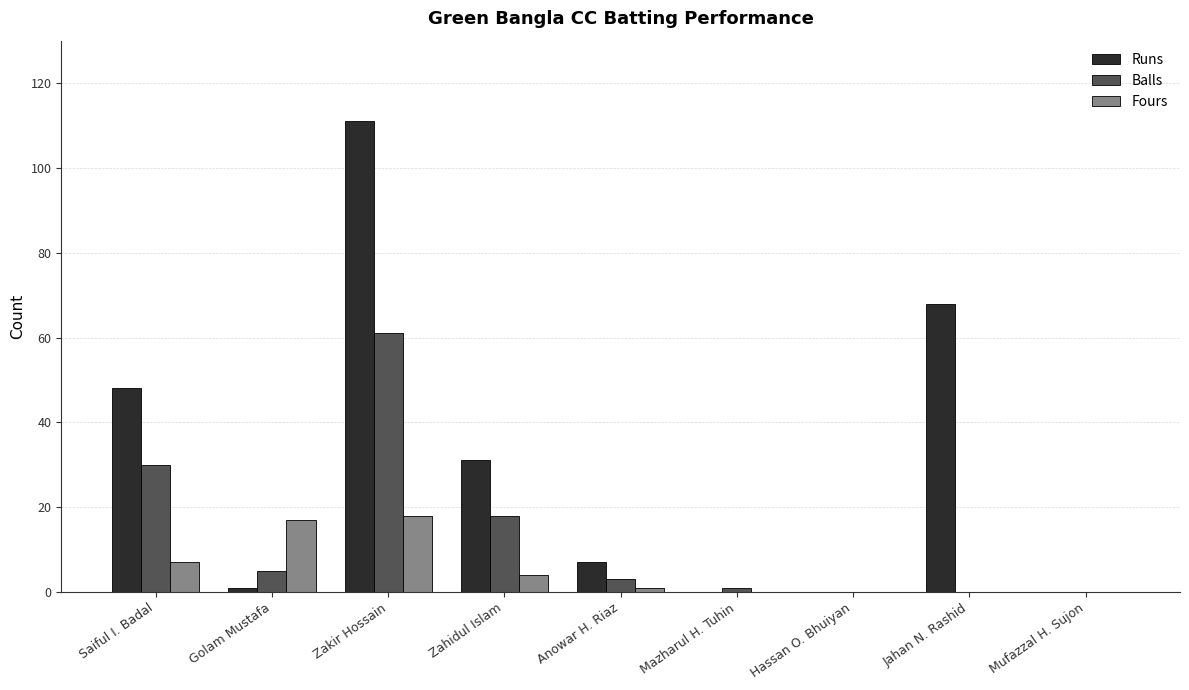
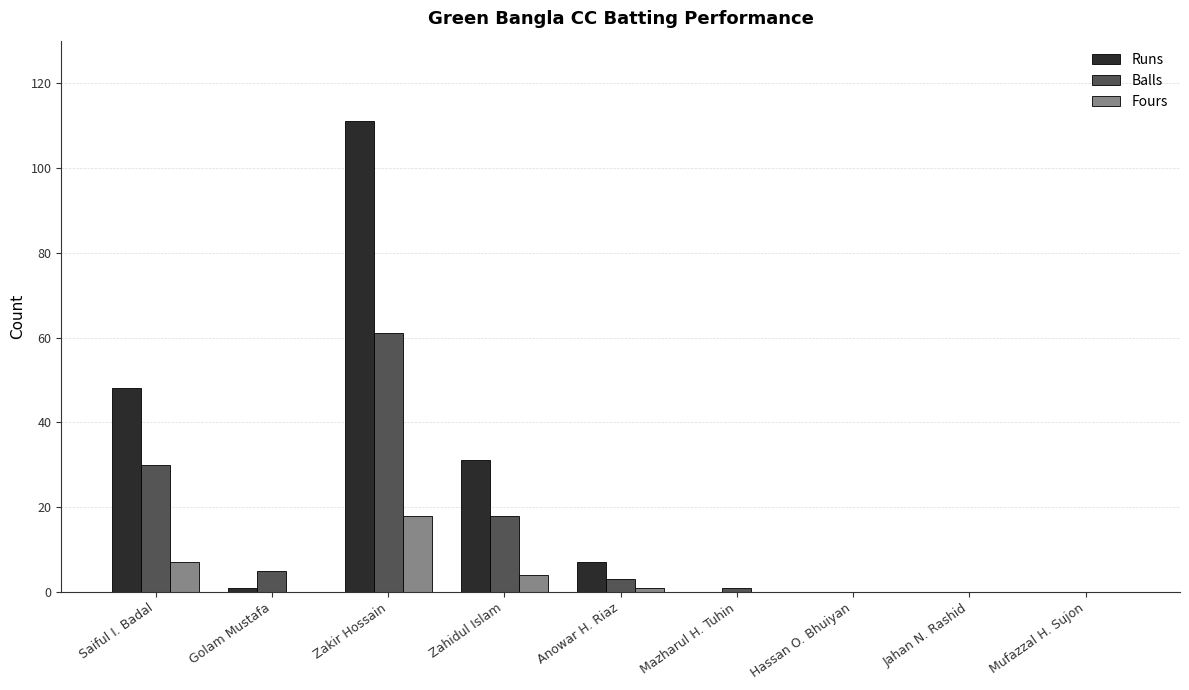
  {
    "Runs": {
      "Saiful I. Badal": 48,
      "Golam Mustafa": 1,
      "Zakir Hossain": 111,
      "Zahidul Islam": 31,
      "Anowar H. Riaz": 7,
      "Mazharul H. Tuhin": 0,
      "Hassan O. Bhuiyan": 0,
-     "Jahan N. Rashid": 68,
+     "Jahan N. Rashid": 0,
      "Mufazzal H. Sujon": 0
    },
    "Balls": {
      "Saiful I. Badal": 30,
      "Golam Mustafa": 5,
      "Zakir Hossain": 61,
      "Zahidul Islam": 18,
      "Anowar H. Riaz": 3,
      "Mazharul H. Tuhin": 1,
      "Hassan O. Bhuiyan": 0,
      "Jahan N. Rashid": 0,
      "Mufazzal H. Sujon": 0
    },
    "Fours": {
      "Saiful I. Badal": 7,
-     "Golam Mustafa": 17,
+     "Golam Mustafa": 0,
      "Zakir Hossain": 18,
      "Zahidul Islam": 4,
      "Anowar H. Riaz": 1,
      "Mazharul H. Tuhin": 0,
      "Hassan O. Bhuiyan": 0,
      "Jahan N. Rashid": 0,
      "Mufazzal H. Sujon": 0
    }
  }
